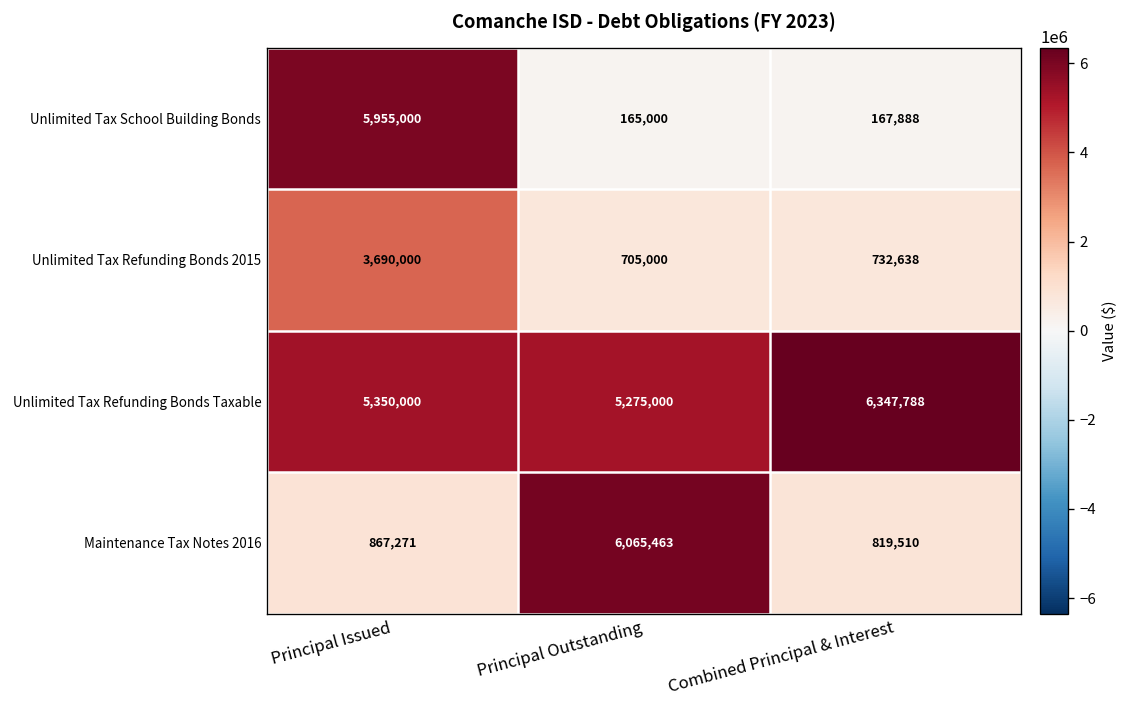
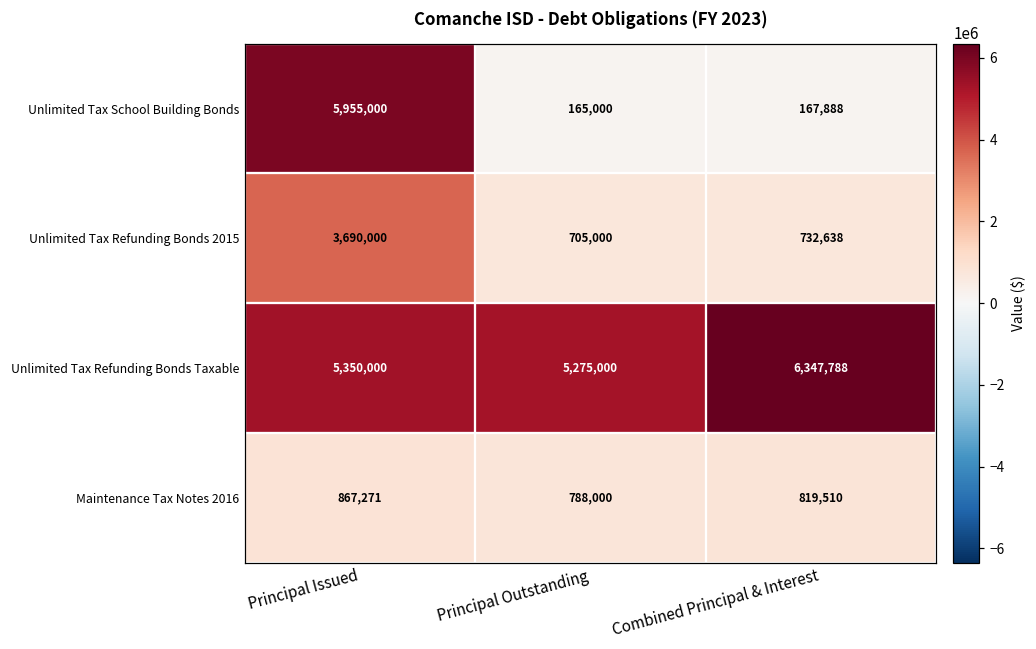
  {
    "Unlimited Tax School Building Bonds": {
      "Principal Issued": "5,955,000",
      "Principal Outstanding": "165,000",
      "Combined Principal & Interest": "167,888"
    },
    "Unlimited Tax Refunding Bonds 2015": {
      "Principal Issued": "3,690,000",
      "Principal Outstanding": "705,000",
      "Combined Principal & Interest": "732,638"
    },
    "Unlimited Tax Refunding Bonds Taxable": {
      "Principal Issued": "5,350,000",
      "Principal Outstanding": "5,275,000",
      "Combined Principal & Interest": "6,347,788"
    },
    "Maintenance Tax Notes 2016": {
      "Principal Issued": "867,271",
-     "Principal Outstanding": "6,065,463",
+     "Principal Outstanding": "788,000",
      "Combined Principal & Interest": "819,510"
    }
  }
